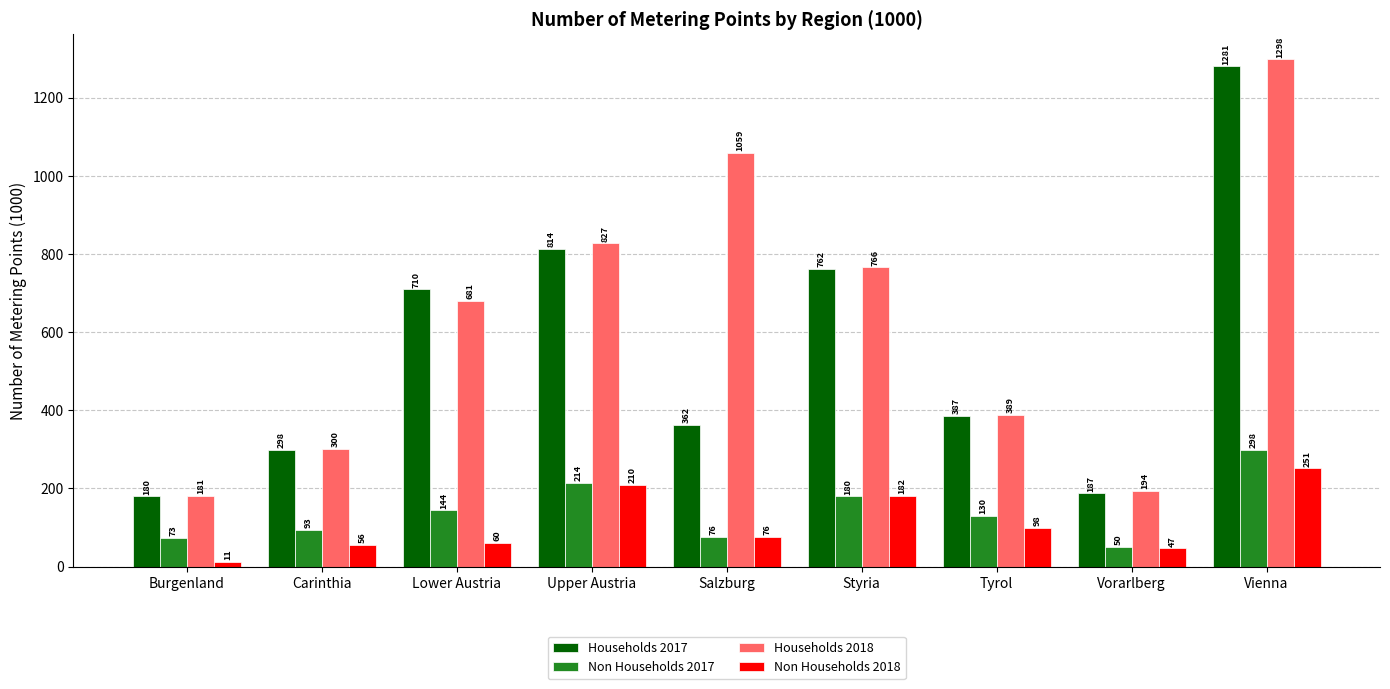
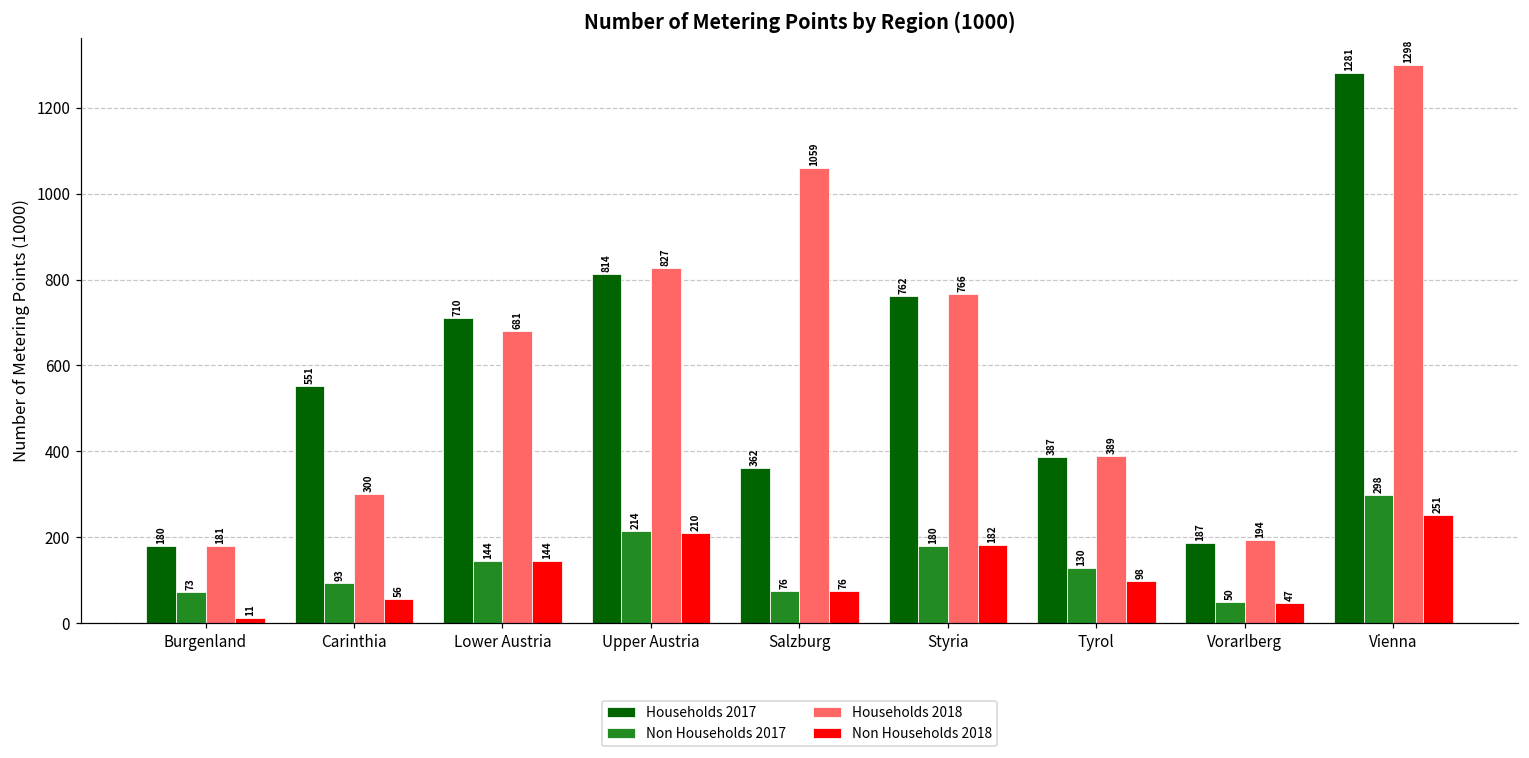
  {
    "Households 2017": {
      "Burgenland": 180,
-     "Carinthia": 298,
+     "Carinthia": 551,
      "Lower Austria": 710,
      "Upper Austria": 814,
      "Salzburg": 362,
      "Styria": 762,
      "Tyrol": 387,
      "Vorarlberg": 187,
      "Vienna": 1281
    },
    "Non Households 2017": {
      "Burgenland": 73,
      "Carinthia": 93,
      "Lower Austria": 144,
      "Upper Austria": 214,
      "Salzburg": 76,
      "Styria": 180,
      "Tyrol": 130,
      "Vorarlberg": 50,
      "Vienna": 298
    },
    "Households 2018": {
      "Burgenland": 181,
      "Carinthia": 300,
      "Lower Austria": 681,
      "Upper Austria": 827,
      "Salzburg": 1059,
      "Styria": 766,
      "Tyrol": 389,
      "Vorarlberg": 194,
      "Vienna": 1298
    },
    "Non Households 2018": {
      "Burgenland": 11,
      "Carinthia": 56,
-     "Lower Austria": 60,
+     "Lower Austria": 144,
      "Upper Austria": 210,
      "Salzburg": 76,
      "Styria": 182,
      "Tyrol": 98,
      "Vorarlberg": 47,
      "Vienna": 251
    }
  }
